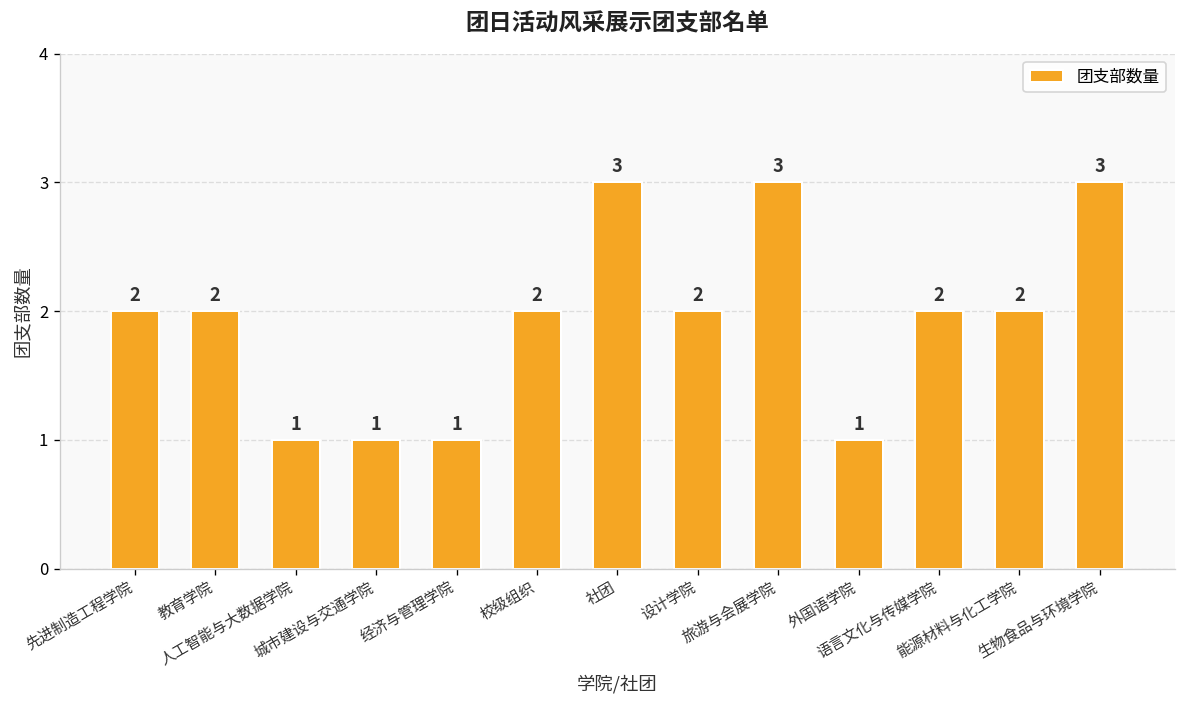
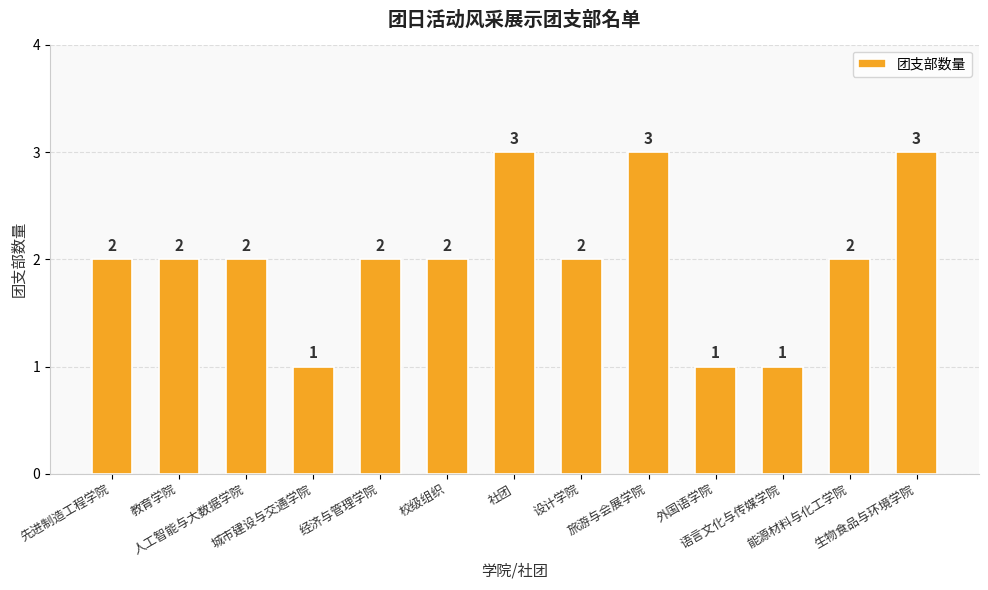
  {
    "先进制造工程学院": 2,
    "教育学院": 2,
-   "人工智能与大数据学院": 1,
+   "人工智能与大数据学院": 2,
    "城市建设与交通学院": 1,
-   "经济与管理学院": 1,
+   "经济与管理学院": 2,
    "校级组织": 2,
    "社团": 3,
    "设计学院": 2,
    "旅游与会展学院": 3,
    "外国语学院": 1,
-   "语言文化与传媒学院": 2,
+   "语言文化与传媒学院": 1,
    "能源材料与化工学院": 2,
    "生物食品与环境学院": 3
  }
